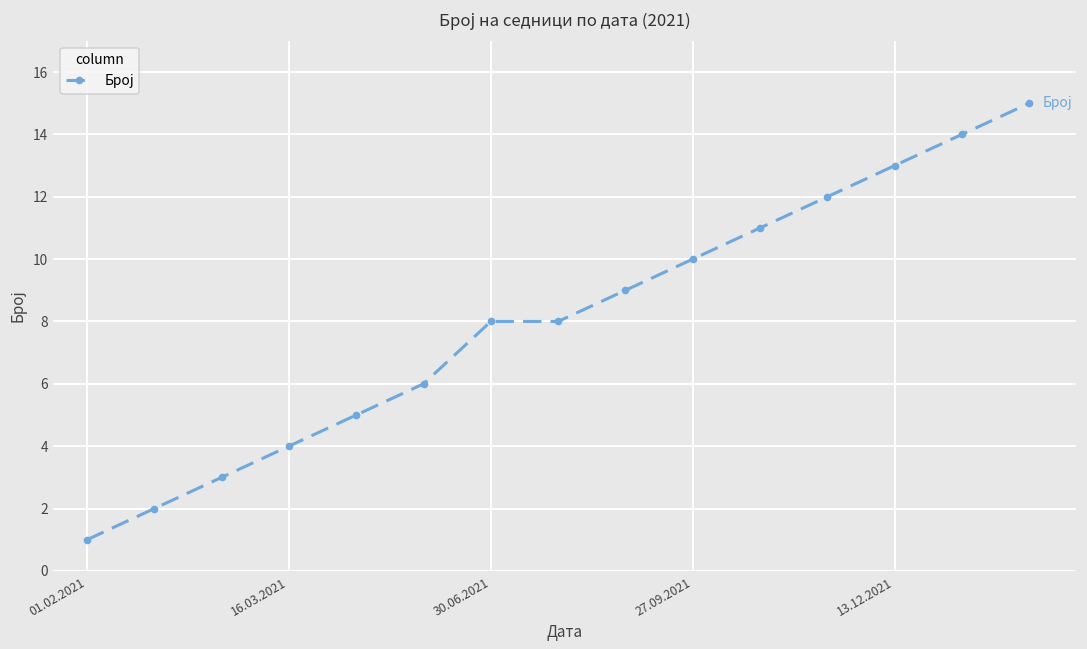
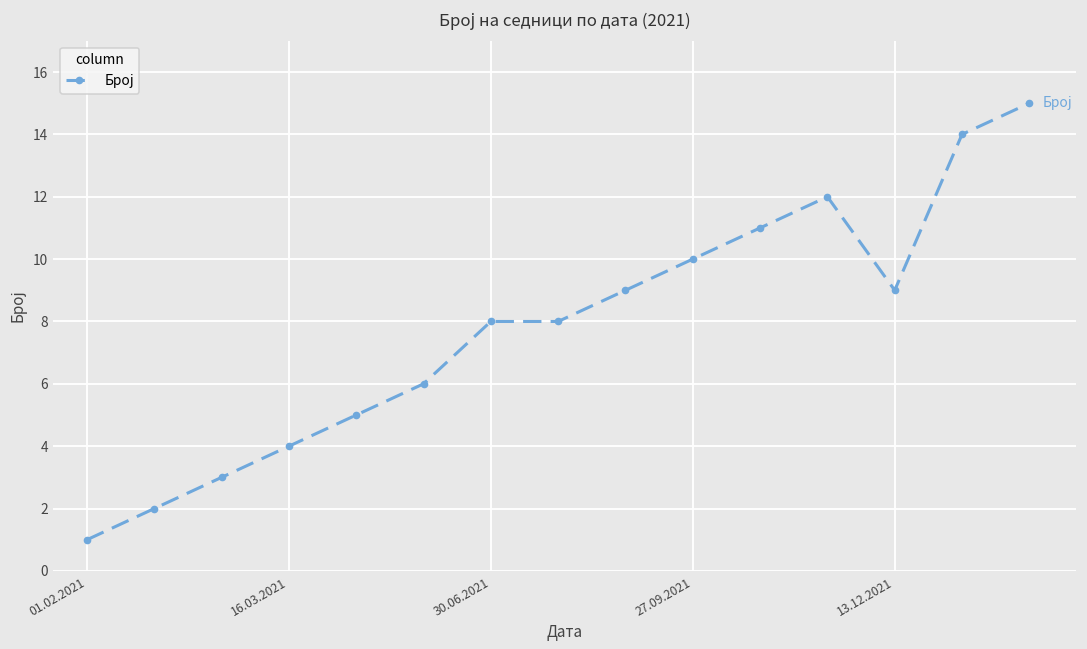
  {
    "01.02.2021": 1,
    "30.06.2021": 8,
    "27.09.2021": 10,
-   "13.12.2021": 13
+   "13.12.2021": 9
  }
